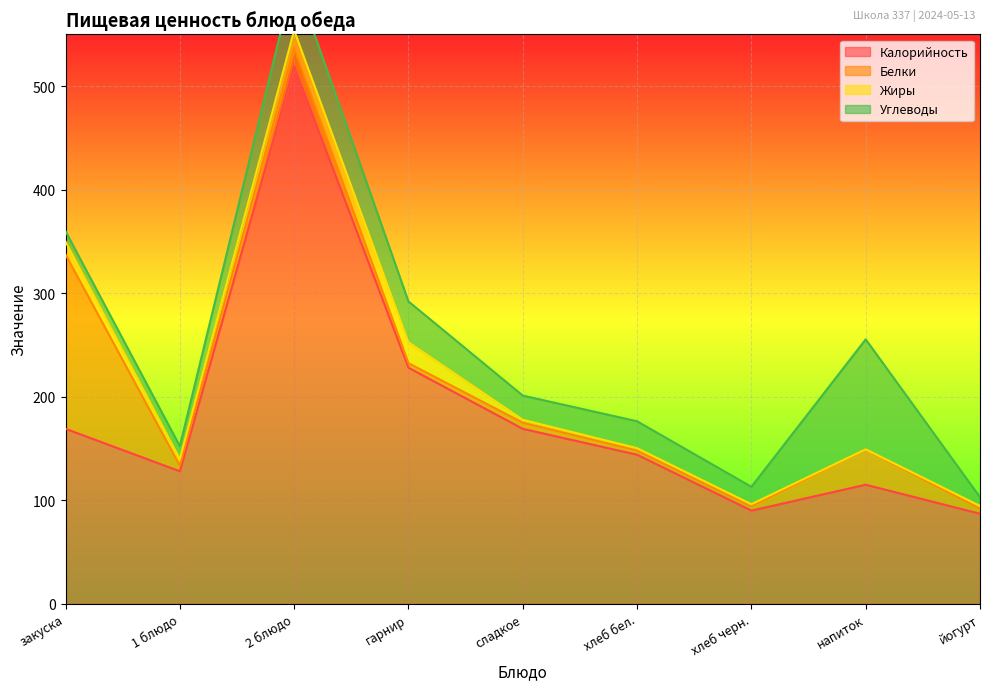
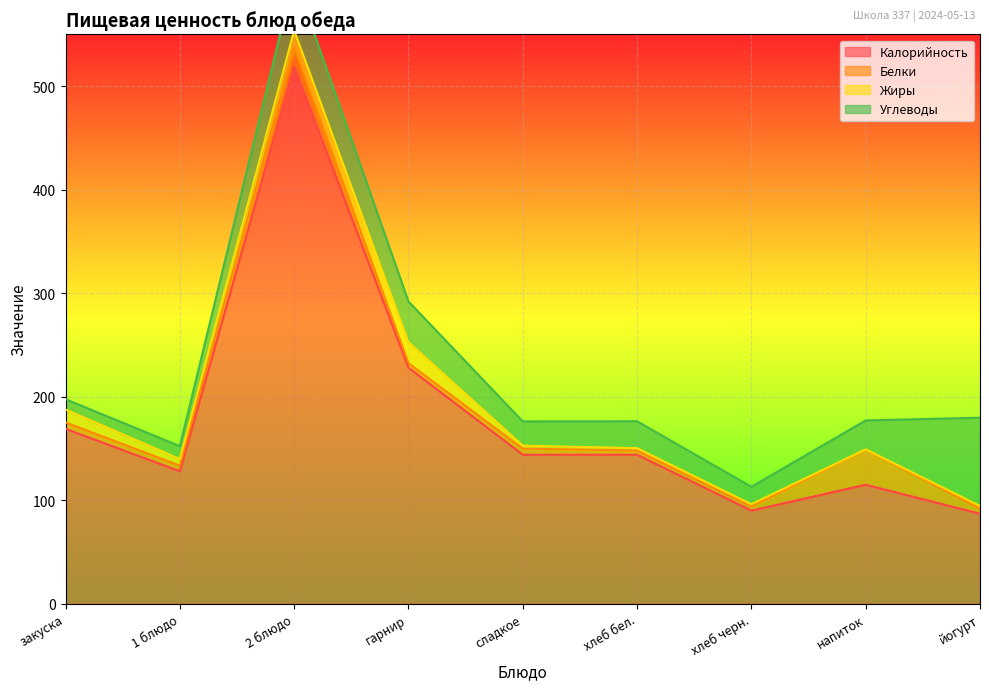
  {
    "Калорийность": {
      "закуска": 169,
      "1 блюдо": 128,
      "2 блюдо": 519,
      "гарнир": 228,
-     "сладкое": 169,
+     "сладкое": 144,
      "хлеб бел.": 144,
      "хлеб черн.": 90,
      "напиток": 115,
      "йогурт": 87
    },
    "Белки": {
-     "закуска": 168,
+     "закуска": 6,
      "1 блюдо": 5,
      "2 блюдо": 18,
      "гарнир": 4,
      "сладкое": 6
    },
    "Жиры": {
      "закуска": 13,
      "1 блюдо": 6,
      "гарнир": 20,
      "сладкое": 3
    },
    "Углеводы": {
      "закуска": 10,
      "1 блюдо": 12,
      "гарнир": 39,
      "сладкое": 23,
      "хлеб бел.": 26,
      "хлеб черн.": 17,
-     "напиток": 106,
-     "йогурт": 9
+     "напиток": 28,
+     "йогурт": 85
    }
  }
